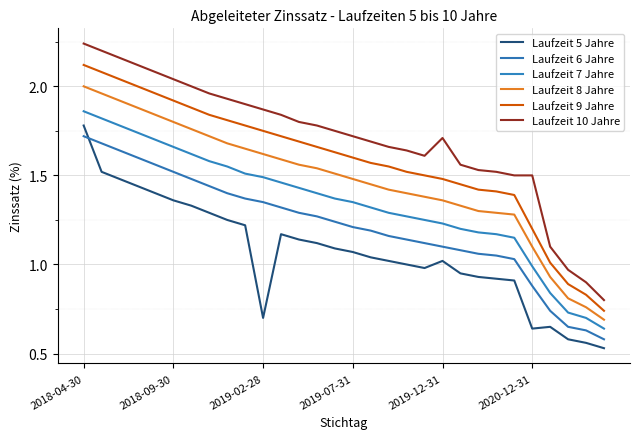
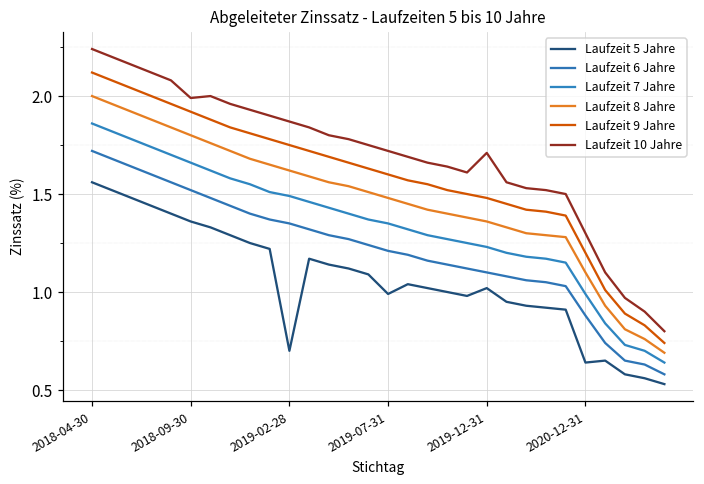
  {
    "Laufzeit 5 Jahre": {
-     "2018-04-30": 1.78,
+     "2018-04-30": 1.56,
      "2018-09-30": 1.36,
      "2019-02-28": 0.70,
-     "2019-07-31": 1.07,
+     "2019-07-31": 0.99,
      "2019-12-31": 1.02,
      "2020-12-31": 0.64
    },
    "Laufzeit 10 Jahre": {
      "2018-04-30": 2.24,
-     "2018-09-30": 2.04,
+     "2018-09-30": 1.99,
      "2019-02-28": 1.87,
      "2019-07-31": 1.72,
      "2019-12-31": 1.71,
-     "2020-12-31": 1.5
+     "2020-12-31": 1.3
    }
  }
